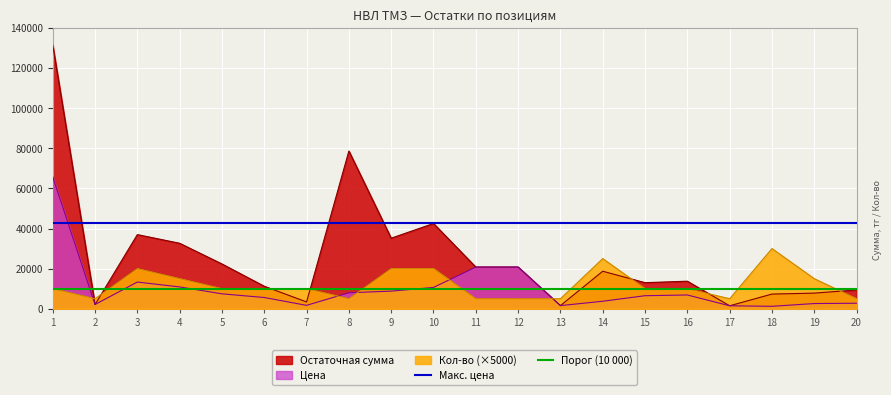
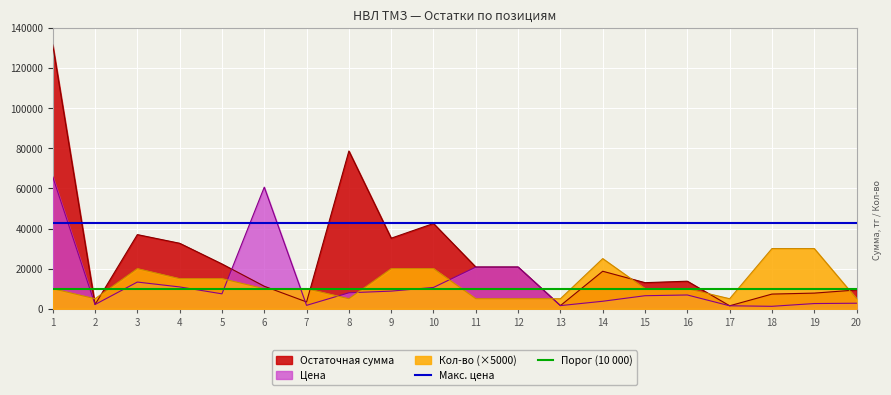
  {
    "Остаточная сумма": {
      "1": 131000,
      "3": 37000,
      "4": 33000,
      "5": 22000,
      "7": 3000,
      "8": 79000,
      "9": 35000,
      "10": 43000,
      "14": 19000,
      "15": 13000,
      "16": 14000,
      "18": 7000,
      "19": 8000,
      "20": 9000
    },
    "Цена": {
      "1": 66000,
      "3": 13000,
      "4": 11000,
      "5": 7000,
-     "6": 6000,
+     "6": 61000,
      "7": 2000,
      "8": 8000,
      "9": 9000,
      "10": 11000,
      "14": 4000,
      "15": 7000,
      "16": 7000,
      "18": 1000,
      "19": 3000,
      "20": 3000
    },
    "Кол-во (×5000)": {
      "1": 10000,
      "2": 5000,
      "3": 20000,
      "4": 15000,
-     "5": 10000,
+     "5": 15000,
      "7": 10000,
      "8": 5000,
      "9": 20000,
      "10": 20000,
      "11": 5000,
      "12": 5000,
      "13": 5000,
      "14": 25000,
      "15": 10000,
      "16": 10000,
      "17": 5000,
      "18": 30000,
-     "19": 15000,
+     "19": 30000,
      "20": 5000
    }
  }
